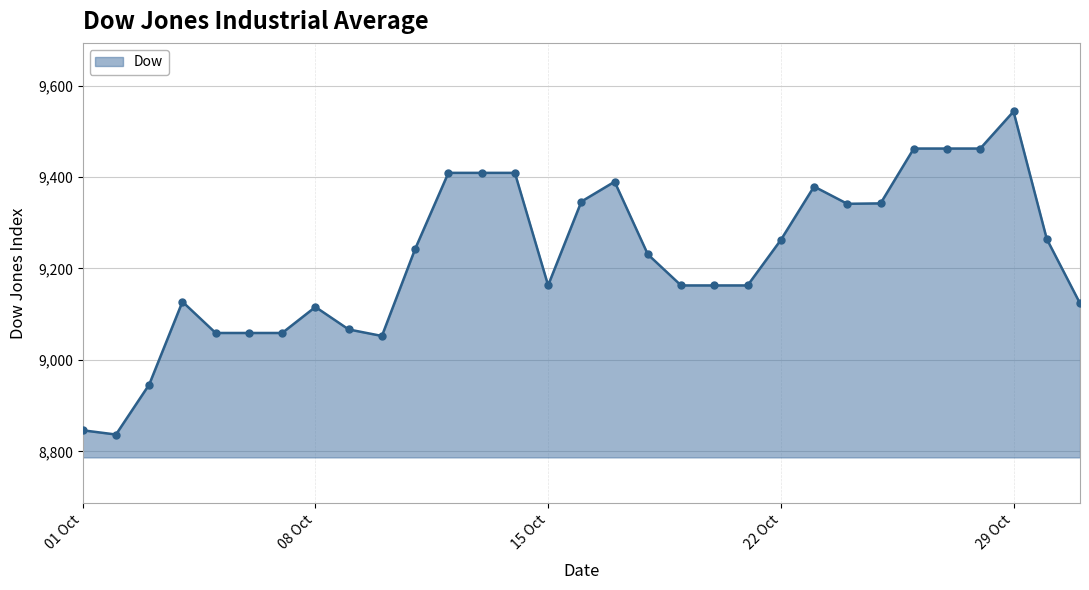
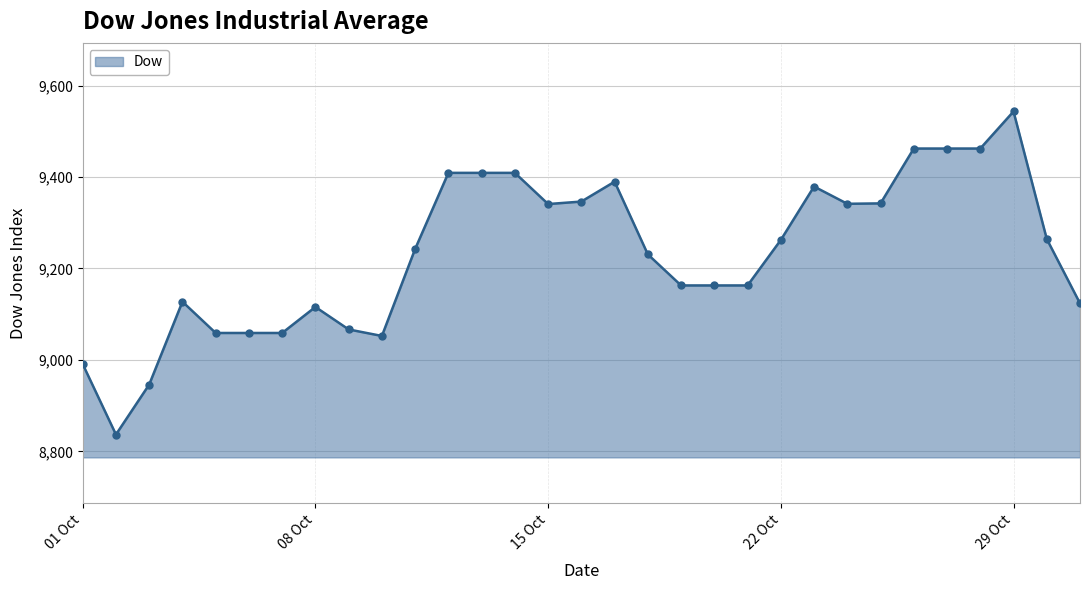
  {
-   "01 Oct": "8,850",
+   "01 Oct": "8,990",
    "08 Oct": "9,120",
-   "15 Oct": "9,160",
+   "15 Oct": "9,340",
    "22 Oct": "9,260",
    "29 Oct": "9,540"
  }
